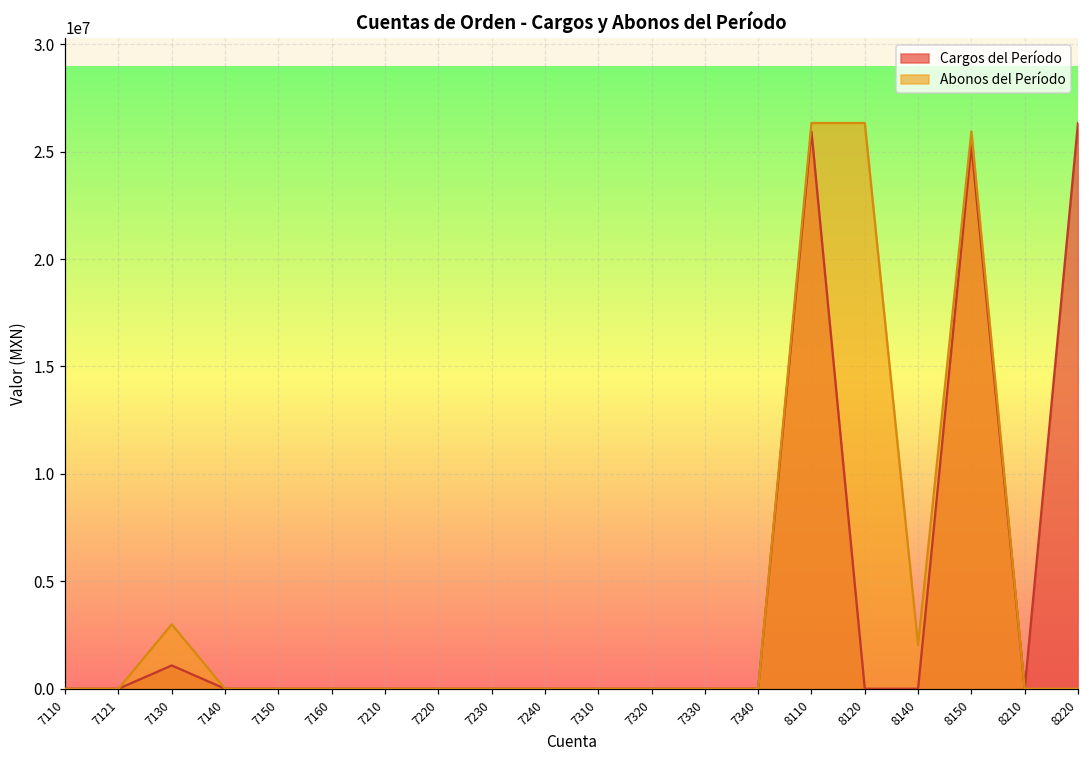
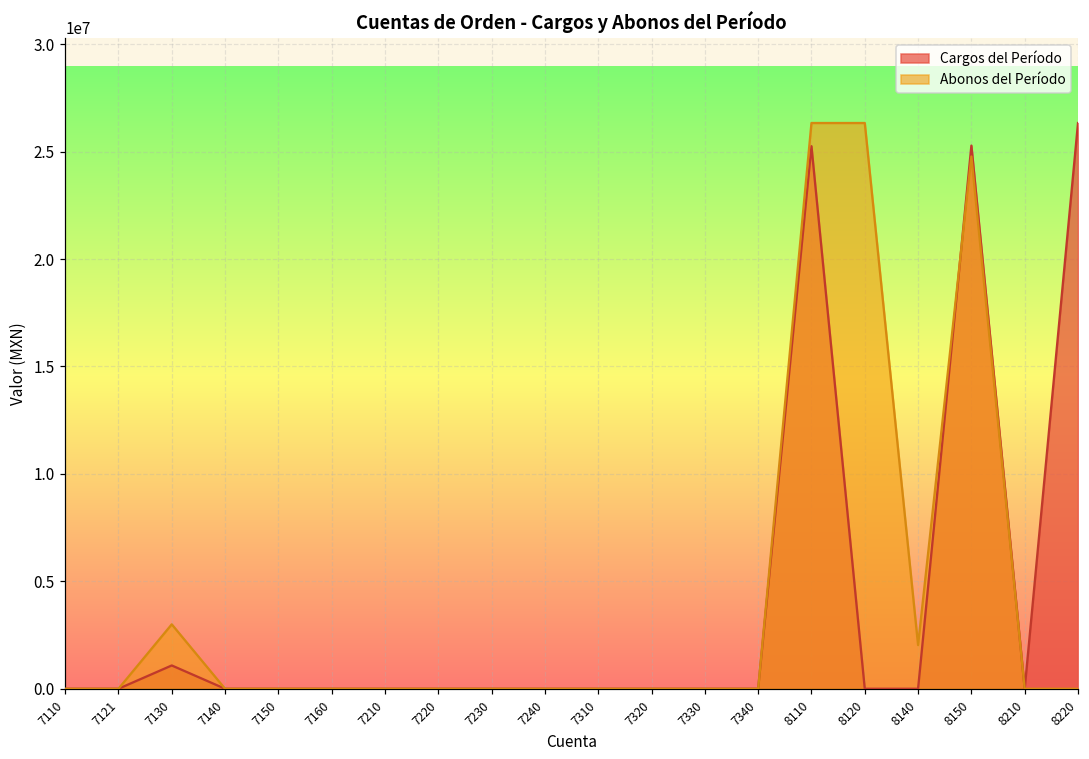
  {
    "Cargos del Período": {
      "7130": 1100000,
-     "8110": 25900000,
+     "8110": 25300000,
      "8120": 0,
      "8140": 0,
      "8150": 25300000,
      "8220": 26300000
    },
    "Abonos del Período": {
      "7130": 3000000,
      "8110": 26300000,
      "8120": 26300000,
      "8140": 2000000,
-     "8150": 25900000,
+     "8150": 24800000,
      "8220": 0
    }
  }
